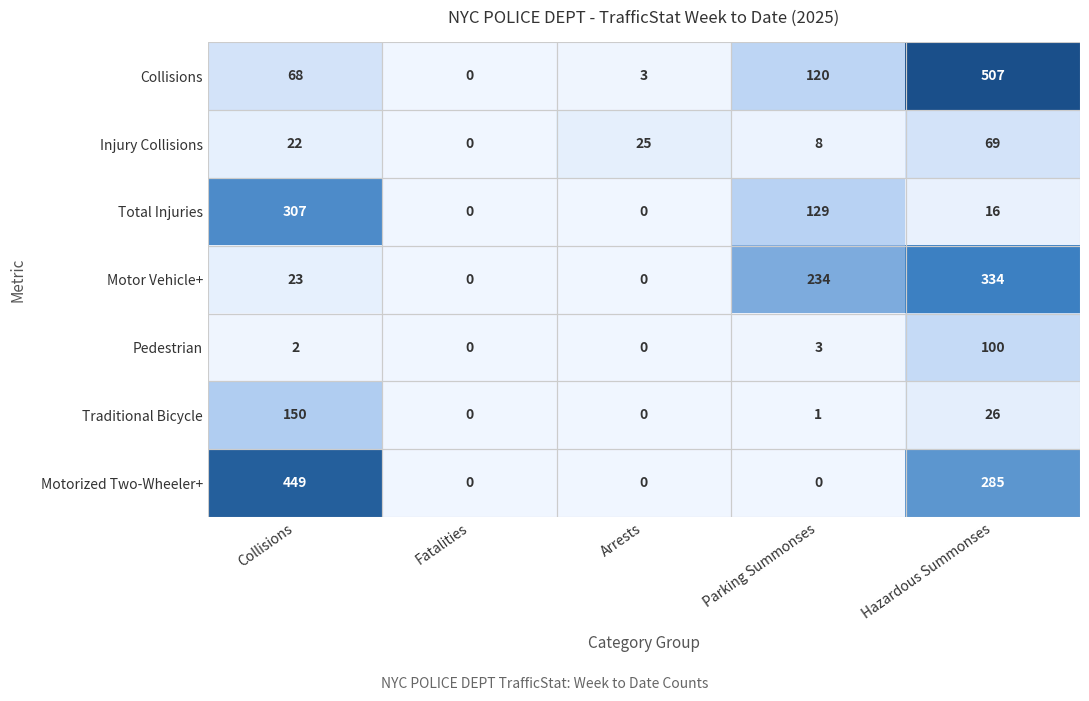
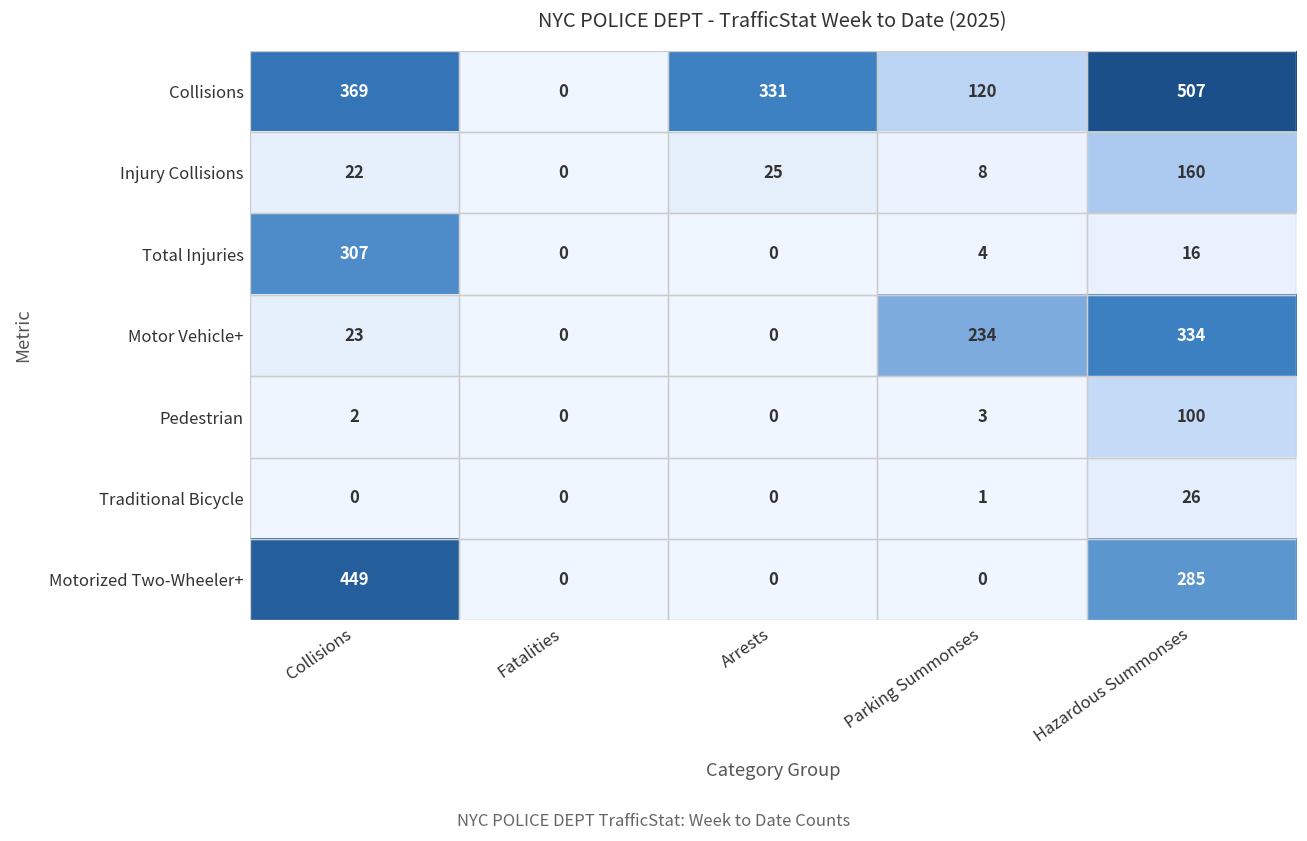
  {
    "Collisions": {
-     "Collisions": 68,
+     "Collisions": 369,
      "Fatalities": 0,
-     "Arrests": 3,
+     "Arrests": 331,
      "Parking Summonses": 120,
      "Hazardous Summonses": 507
    },
    "Injury Collisions": {
      "Collisions": 22,
      "Fatalities": 0,
      "Arrests": 25,
      "Parking Summonses": 8,
-     "Hazardous Summonses": 69
+     "Hazardous Summonses": 160
    },
    "Total Injuries": {
      "Collisions": 307,
      "Fatalities": 0,
      "Arrests": 0,
-     "Parking Summonses": 129,
+     "Parking Summonses": 4,
      "Hazardous Summonses": 16
    },
    "Motor Vehicle+": {
      "Collisions": 23,
      "Fatalities": 0,
      "Arrests": 0,
      "Parking Summonses": 234,
      "Hazardous Summonses": 334
    },
    "Pedestrian": {
      "Collisions": 2,
      "Fatalities": 0,
      "Arrests": 0,
      "Parking Summonses": 3,
      "Hazardous Summonses": 100
    },
    "Traditional Bicycle": {
-     "Collisions": 150,
+     "Collisions": 0,
      "Fatalities": 0,
      "Arrests": 0,
      "Parking Summonses": 1,
      "Hazardous Summonses": 26
    },
    "Motorized Two-Wheeler+": {
      "Collisions": 449,
      "Fatalities": 0,
      "Arrests": 0,
      "Parking Summonses": 0,
      "Hazardous Summonses": 285
    }
  }
